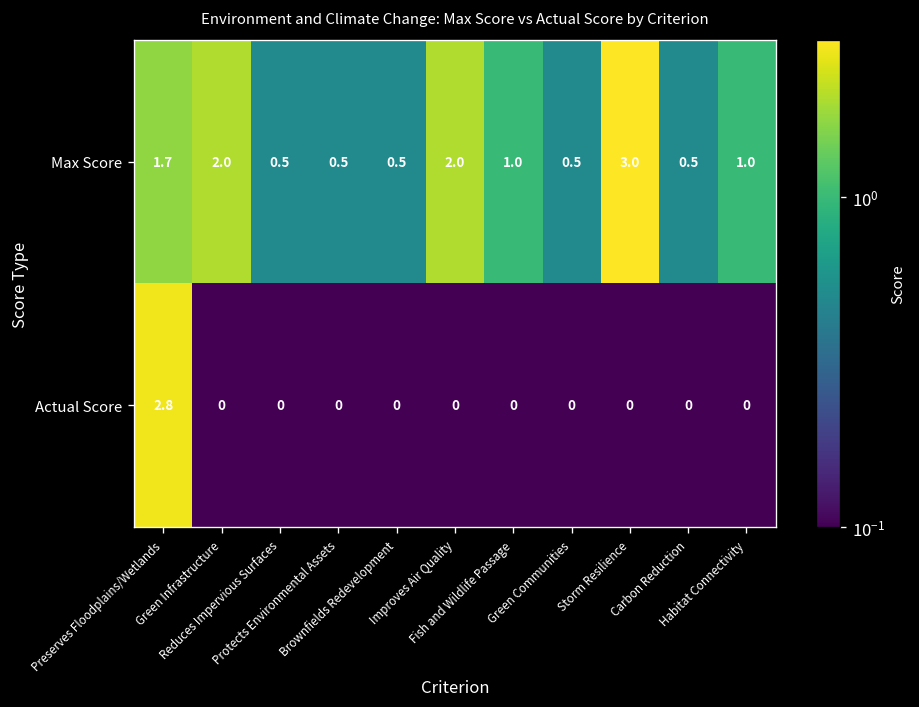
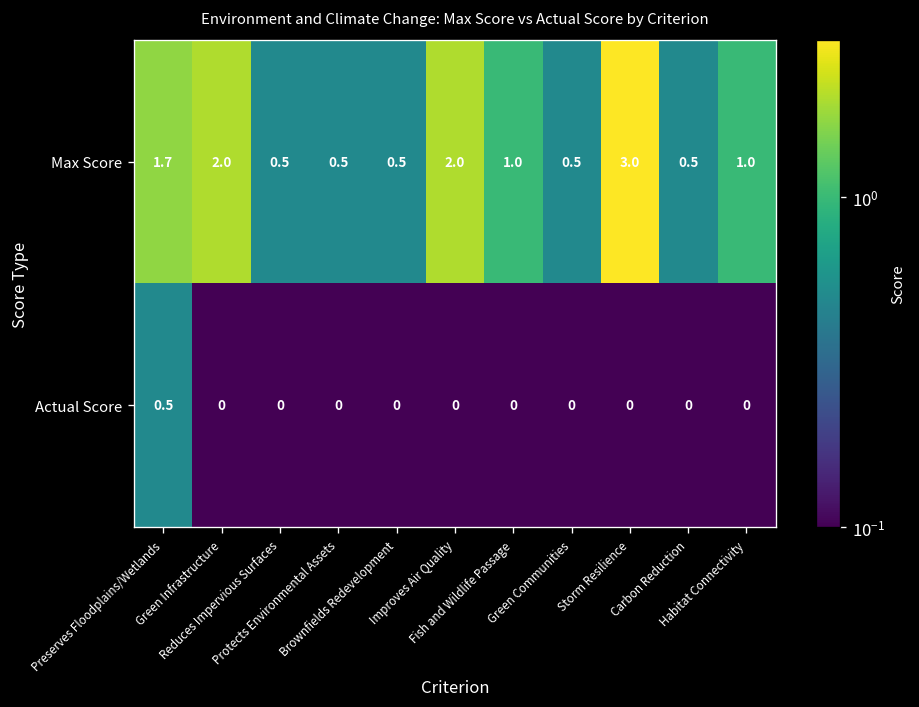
  {
    "Max Score": {
      "Preserves Floodplains/Wetlands": 1.7,
      "Green Infrastructure": 2.0,
      "Reduces Impervious Surfaces": 0.5,
      "Protects Environmental Assets": 0.5,
      "Brownfields Redevelopment": 0.5,
      "Improves Air Quality": 2.0,
      "Fish and Wildlife Passage": 1.0,
      "Green Communities": 0.5,
      "Storm Resilience": 3.0,
      "Carbon Reduction": 0.5,
      "Habitat Connectivity": 1.0
    },
    "Actual Score": {
-     "Preserves Floodplains/Wetlands": 2.8,
+     "Preserves Floodplains/Wetlands": 0.5,
      "Green Infrastructure": 0,
      "Reduces Impervious Surfaces": 0,
      "Protects Environmental Assets": 0,
      "Brownfields Redevelopment": 0,
      "Improves Air Quality": 0,
      "Fish and Wildlife Passage": 0,
      "Green Communities": 0,
      "Storm Resilience": 0,
      "Carbon Reduction": 0,
      "Habitat Connectivity": 0
    }
  }
